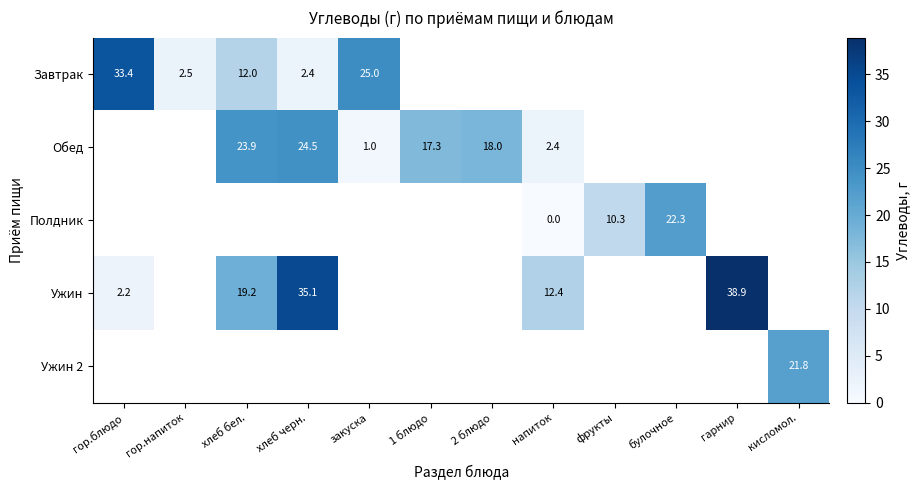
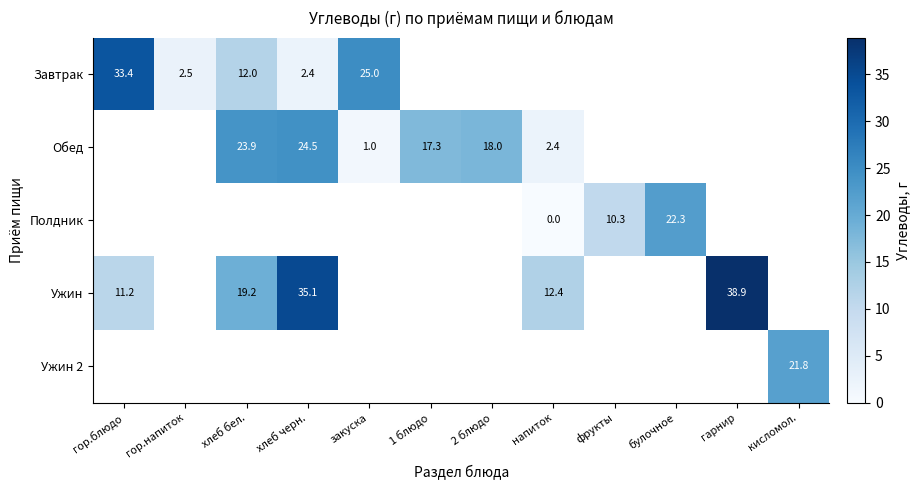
  {
    "Завтрак": {
      "гор.блюдо": 33.4,
      "гор.напиток": 2.5,
      "хлеб бел.": 12.0,
      "хлеб черн.": 2.4,
      "закуска": 25.0
    },
    "Обед": {
      "хлеб бел.": 23.9,
      "хлеб черн.": 24.5,
      "закуска": 1.0,
      "1 блюдо": 17.3,
      "2 блюдо": 18.0,
      "напиток": 2.4
    },
    "Полдник": {
      "напиток": 0.0,
      "фрукты": 10.3,
      "булочное": 22.3
    },
    "Ужин": {
-     "гор.блюдо": 2.2,
+     "гор.блюдо": 11.2,
      "хлеб бел.": 19.2,
      "хлеб черн.": 35.1,
      "напиток": 12.4,
      "гарнир": 38.9
    },
    "Ужин 2": {
      "кисломол.": 21.8
    }
  }
